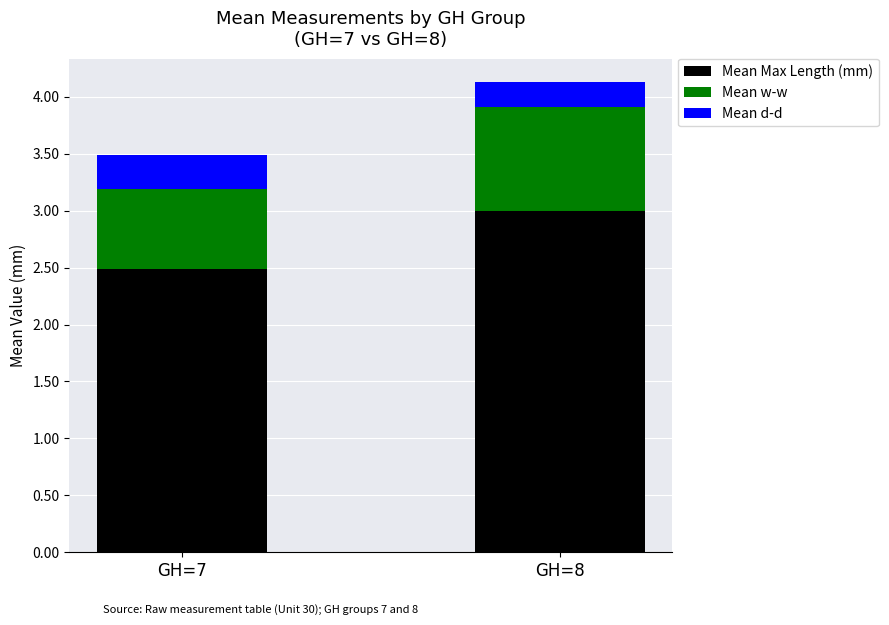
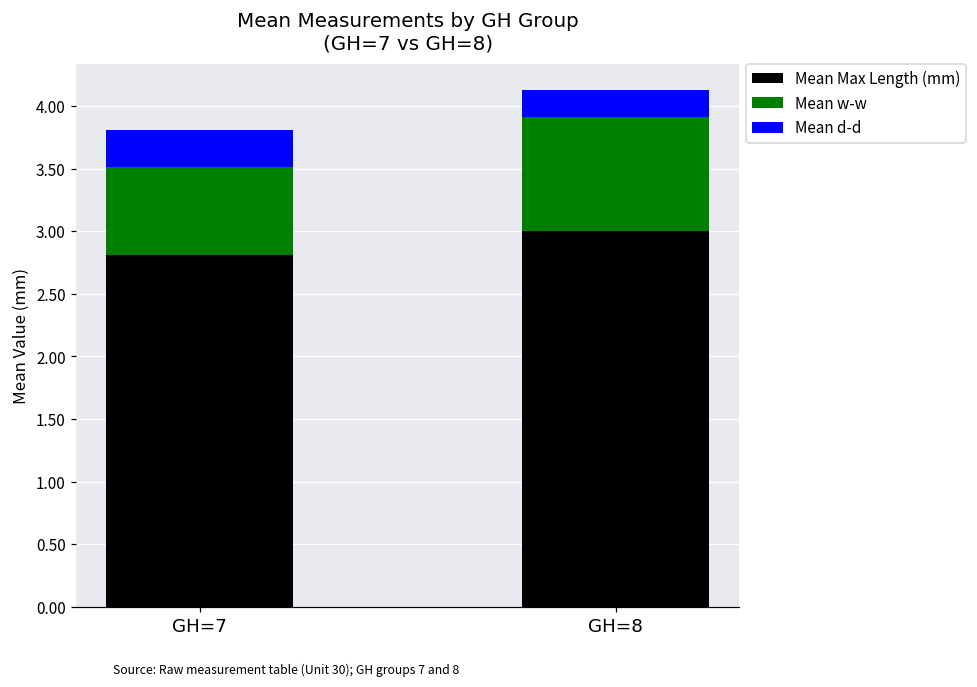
  {
    "Mean Max Length (mm)": {
-     "GH=7": 2.49,
+     "GH=7": 2.81,
      "GH=8": 3.00
    },
    "Mean w-w": {
      "GH=7": 0.70,
      "GH=8": 0.91
    },
    "Mean d-d": {
      "GH=7": 0.30,
      "GH=8": 0.22
    }
  }
